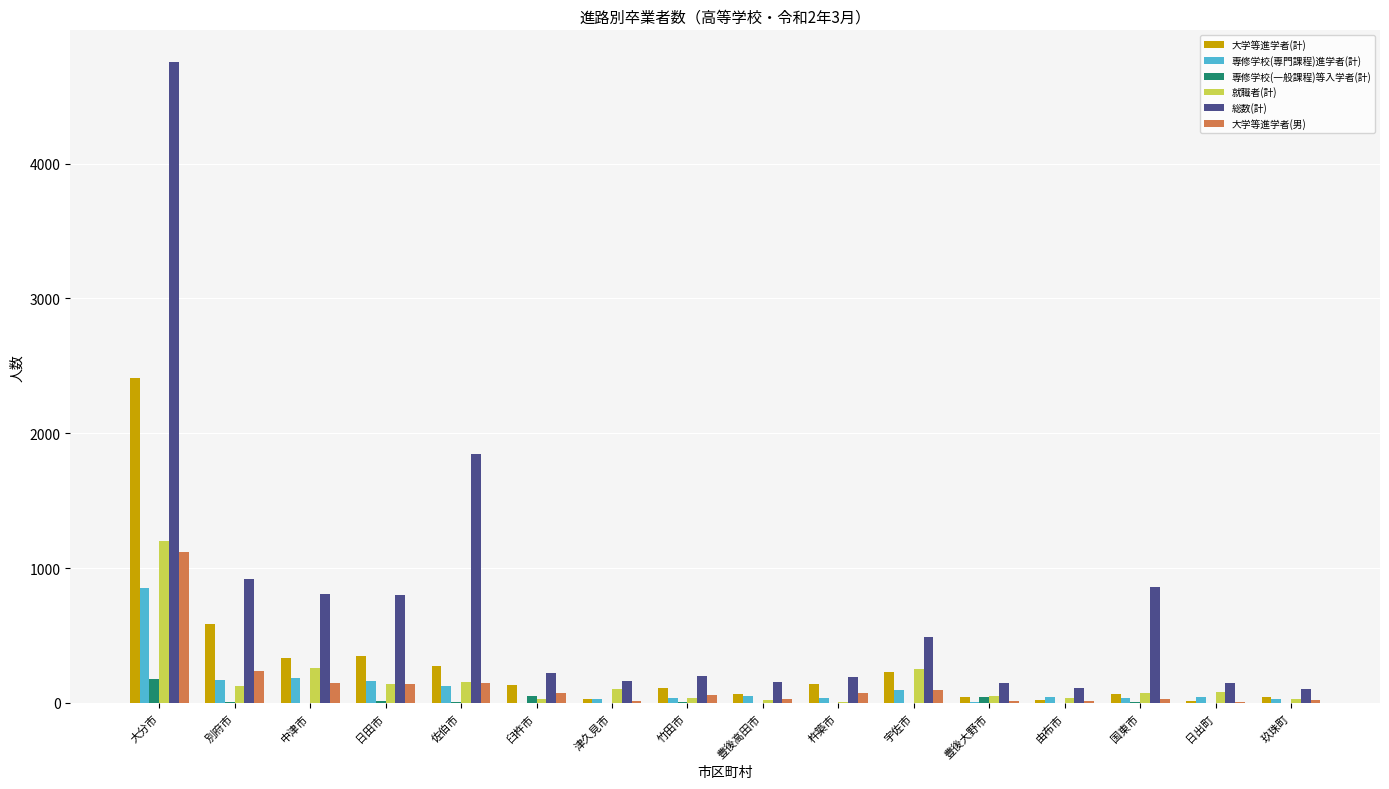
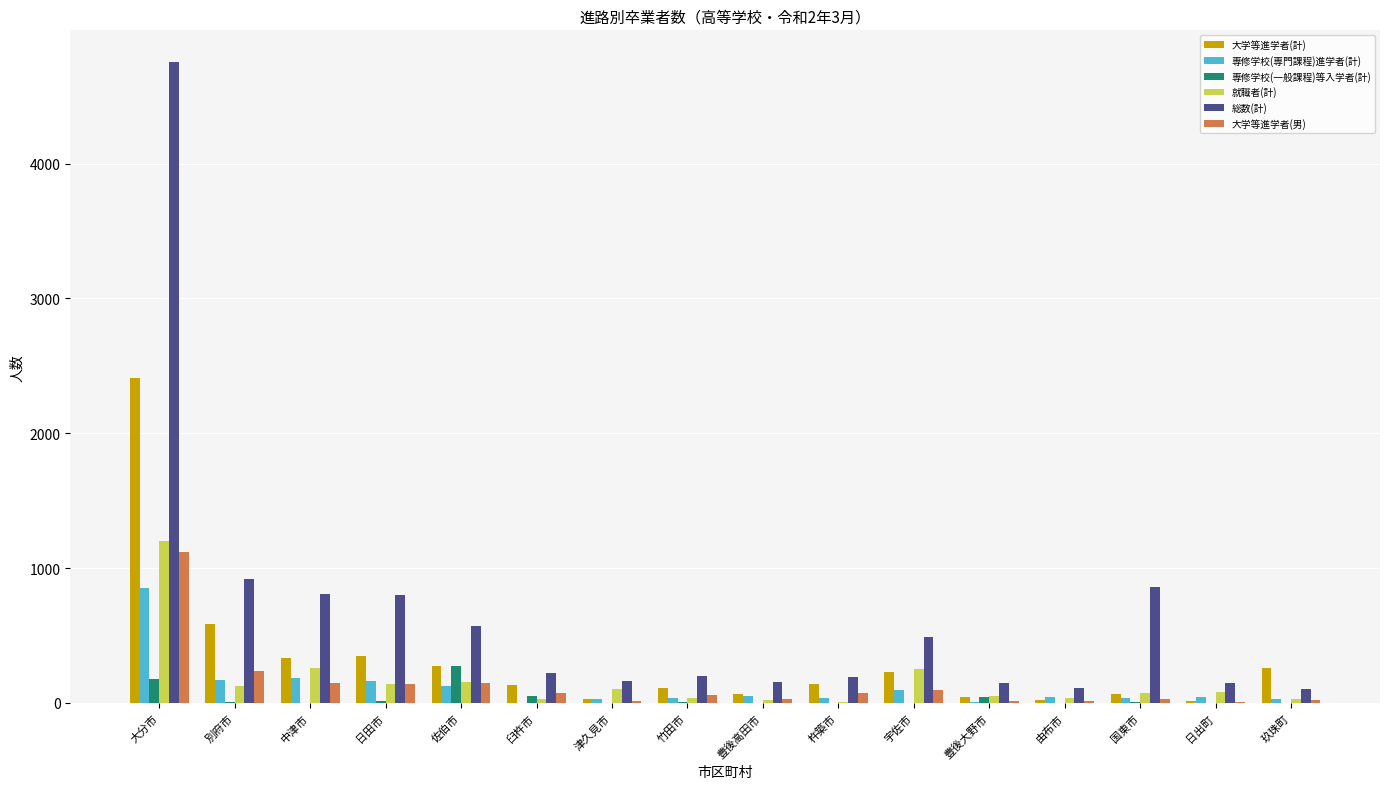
  {
    "大学等進学者(計)": {
      "大分市": 2410,
      "別府市": 590,
      "中津市": 340,
      "日田市": 350,
      "佐伯市": 280,
      "臼杵市": 130,
      "津久見市": 30,
      "竹田市": 110,
      "豊後高田市": 70,
      "杵築市": 140,
      "宇佐市": 230,
      "豊後大野市": 40,
      "由布市": 30,
      "国東市": 70,
-     "玖珠町": 50
+     "玖珠町": 260
    },
    "専修学校(専門課程)進学者(計)": {
      "大分市": 860,
      "別府市": 170,
      "中津市": 190,
      "日田市": 170,
      "佐伯市": 130,
      "津久見市": 30,
      "竹田市": 40,
      "豊後高田市": 50,
      "杵築市": 40,
      "宇佐市": 90,
      "由布市": 50,
      "国東市": 40,
      "日出町": 40,
      "玖珠町": 30
    },
    "専修学校(一般課程)等入学者(計)": {
      "大分市": 180,
-     "佐伯市": 10,
+     "佐伯市": 280,
      "臼杵市": 50,
      "津久見市": 0,
      "杵築市": 0,
      "豊後大野市": 50,
      "由布市": 0
    },
    "就職者(計)": {
      "大分市": 1200,
      "別府市": 120,
      "中津市": 260,
      "日田市": 140,
      "佐伯市": 150,
      "臼杵市": 30,
      "津久見市": 100,
      "竹田市": 40,
      "豊後高田市": 30,
      "宇佐市": 250,
      "豊後大野市": 50,
      "由布市": 40,
      "国東市": 80,
      "日出町": 80,
      "玖珠町": 30
    },
    "総数(計)": {
      "大分市": 4750,
      "別府市": 920,
      "中津市": 810,
      "日田市": 800,
-     "佐伯市": 1850,
+     "佐伯市": 570,
      "臼杵市": 220,
      "津久見市": 160,
      "竹田市": 200,
      "豊後高田市": 150,
      "杵築市": 190,
      "宇佐市": 490,
      "豊後大野市": 150,
      "由布市": 110,
      "国東市": 860,
      "日出町": 150,
      "玖珠町": 110
    },
    "大学等進学者(男)": {
      "大分市": 1120,
      "別府市": 240,
      "中津市": 150,
      "日田市": 140,
      "佐伯市": 150,
      "臼杵市": 70,
      "竹田市": 60,
      "豊後高田市": 30,
      "杵築市": 70,
      "宇佐市": 100,
      "国東市": 30,
      "玖珠町": 20
    }
  }
